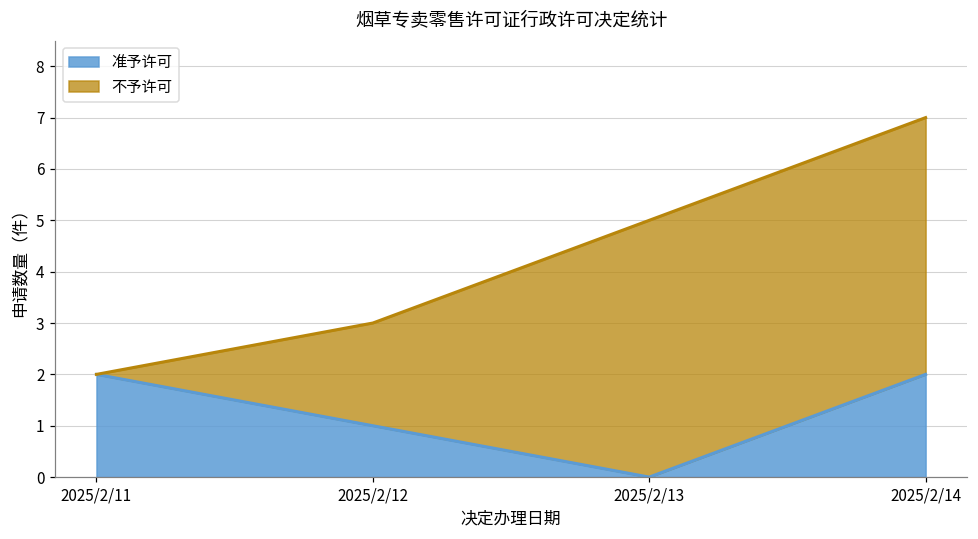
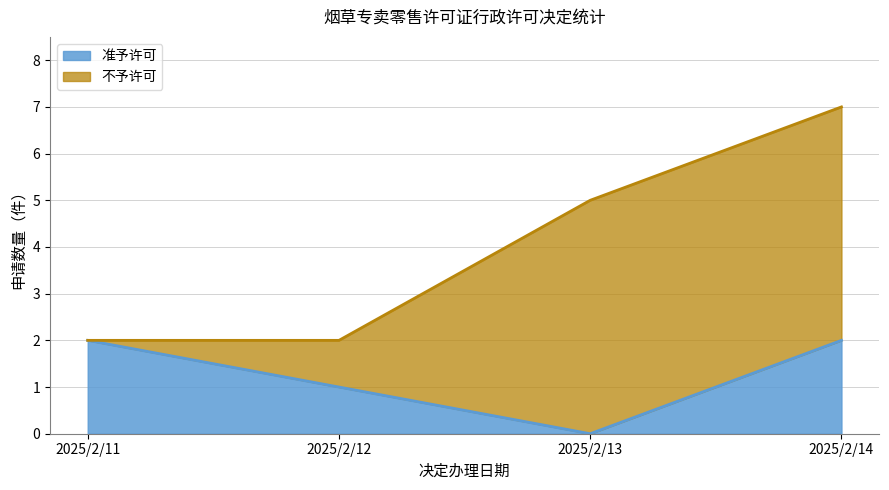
  {
    "准予许可": {
      "2025/2/12": 1,
      "2025/2/13": 0,
      "2025/2/14": 2
    },
    "不予许可": {
-     "2025/2/12": 2,
+     "2025/2/12": 1,
      "2025/2/13": 5,
      "2025/2/14": 5
    }
  }
